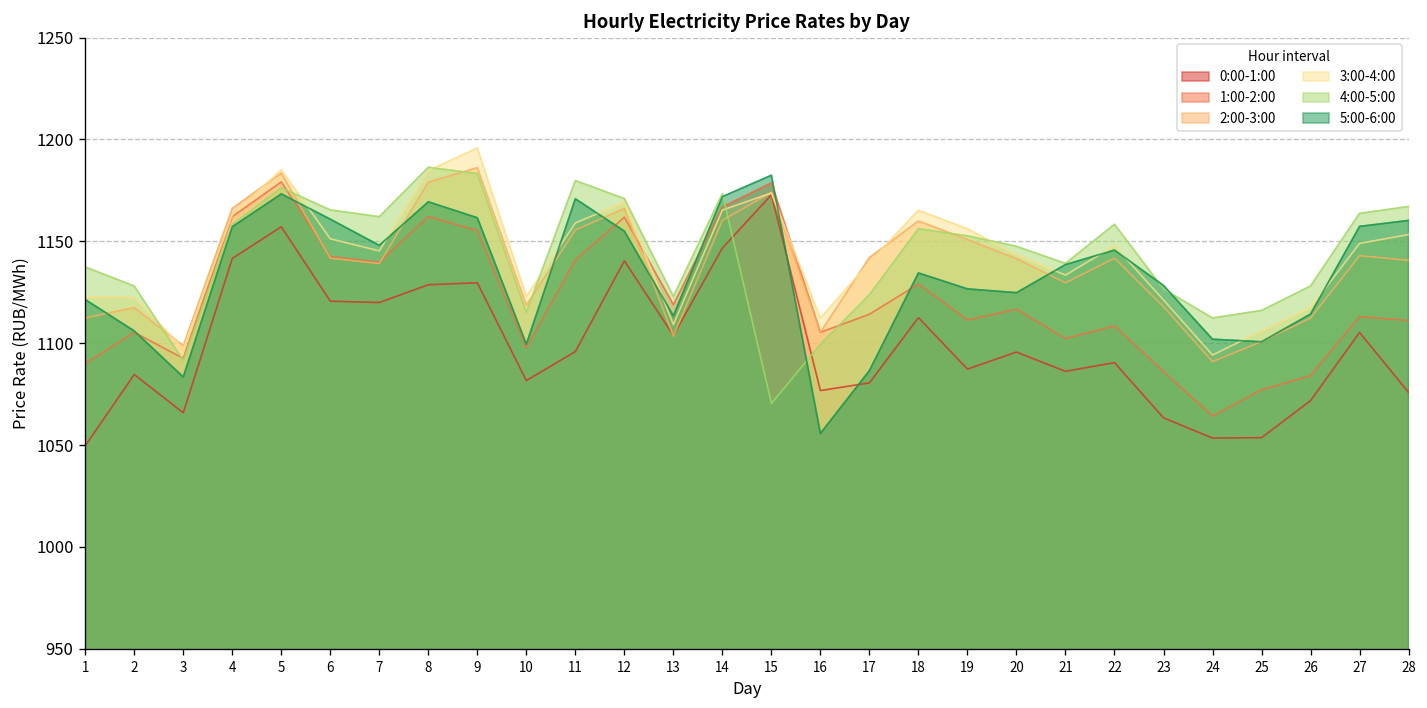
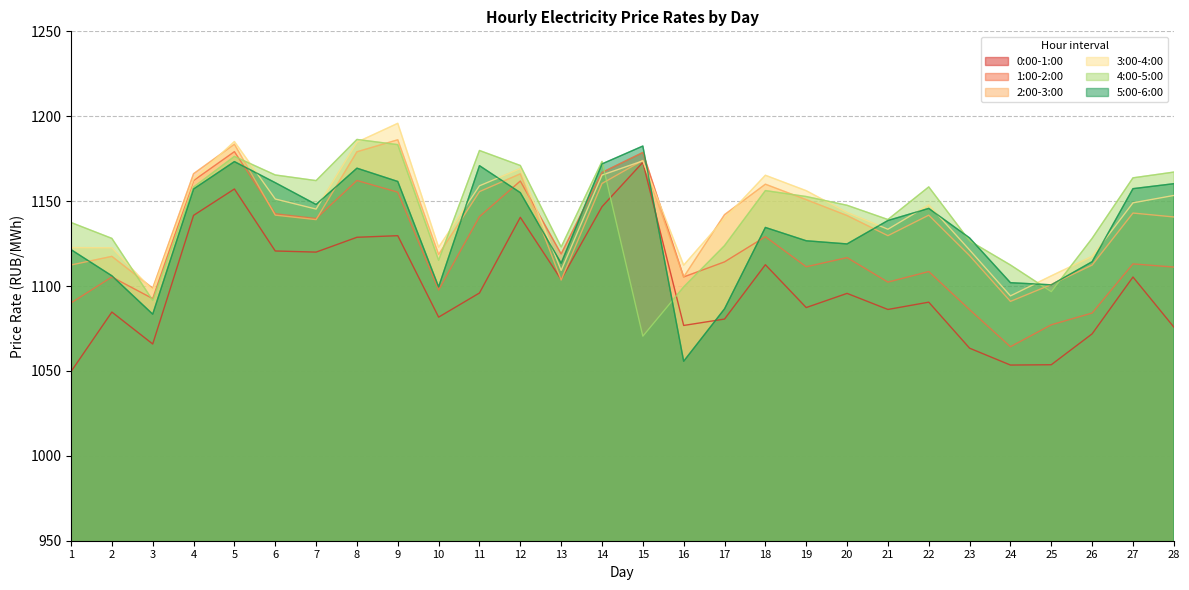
  {
    "4:00-5:00": {
      "1": 1137,
      "2": 1128,
      "5": 1176,
      "6": 1165,
      "7": 1162,
      "8": 1186,
      "9": 1183,
      "10": 1115,
      "11": 1180,
      "12": 1171,
      "13": 1123,
      "15": 1070,
      "16": 1099,
      "17": 1124,
      "18": 1156,
      "19": 1153,
      "20": 1148,
      "22": 1158,
      "23": 1127,
      "24": 1112,
-     "25": 1116,
+     "25": 1097,
      "26": 1128,
      "27": 1164,
      "28": 1167
    },
    "5:00-6:00": {
      "3": 1083,
      "5": 1173,
      "6": 1161,
      "7": 1148,
      "8": 1169,
      "9": 1162,
      "10": 1100,
      "11": 1171,
      "12": 1155,
      "13": 1113,
      "15": 1182,
      "16": 1056,
      "17": 1087,
      "18": 1135,
      "19": 1127,
      "20": 1125,
      "22": 1146,
      "23": 1128,
      "24": 1102,
      "26": 1114,
      "27": 1157,
      "28": 1160
    }
  }
